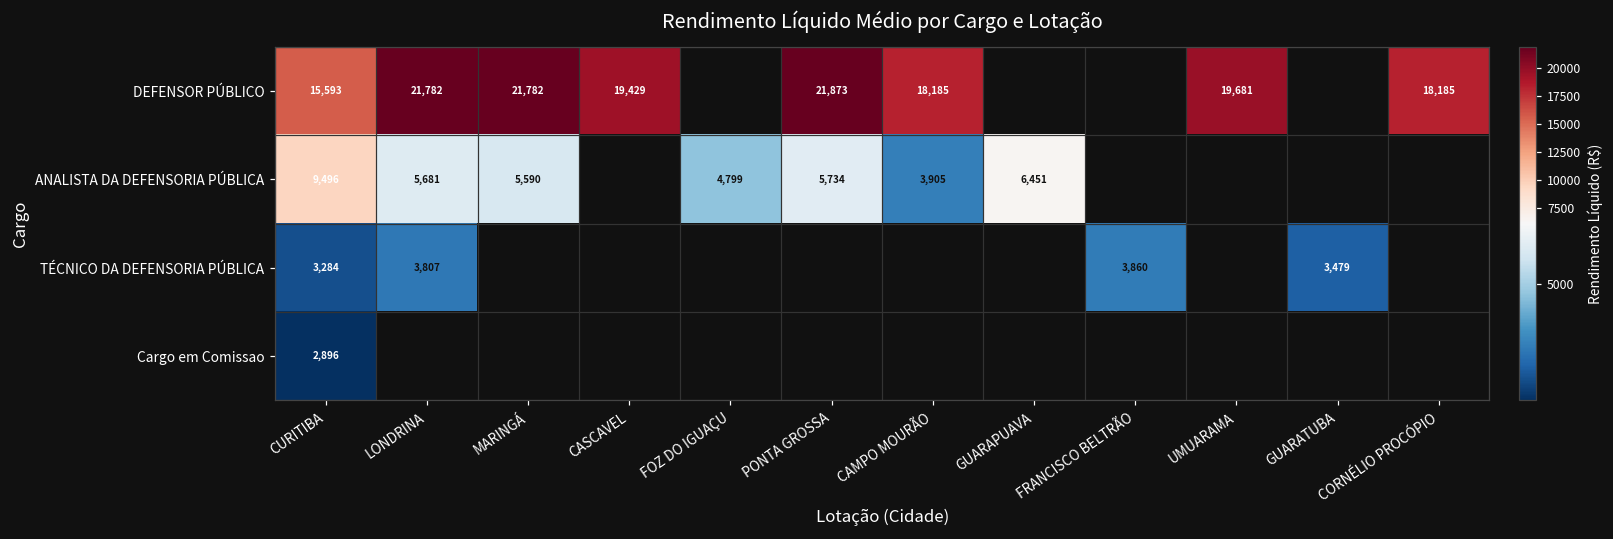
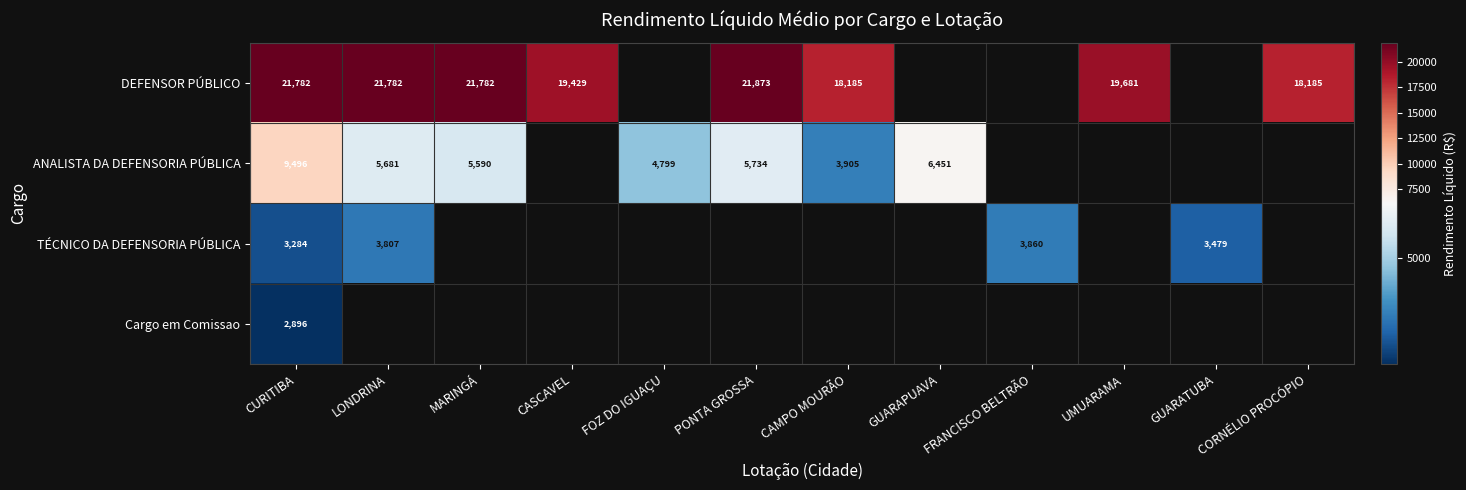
  {
    "DEFENSOR PÚBLICO": {
-     "CURITIBA": "15,593",
+     "CURITIBA": "21,782",
      "LONDRINA": "21,782",
      "MARINGÁ": "21,782",
      "CASCAVEL": "19,429",
      "PONTA GROSSA": "21,873",
      "CAMPO MOURÃO": "18,185",
      "UMUARAMA": "19,681",
      "CORNÉLIO PROCÓPIO": "18,185"
    },
    "ANALISTA DA DEFENSORIA PÚBLICA": {
      "CURITIBA": "9,496",
      "LONDRINA": "5,681",
      "MARINGÁ": "5,590",
      "FOZ DO IGUAÇU": "4,799",
      "PONTA GROSSA": "5,734",
      "CAMPO MOURÃO": "3,905",
      "GUARAPUAVA": "6,451"
    },
    "TÉCNICO DA DEFENSORIA PÚBLICA": {
      "CURITIBA": "3,284",
      "LONDRINA": "3,807",
      "FRANCISCO BELTRÃO": "3,860",
      "GUARATUBA": "3,479"
    },
    "Cargo em Comissao": {
      "CURITIBA": "2,896"
    }
  }
